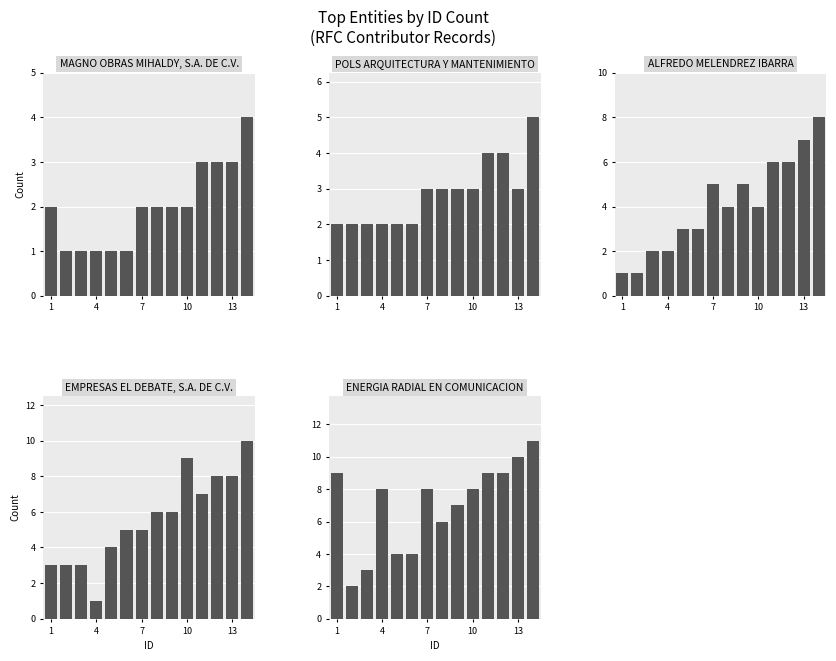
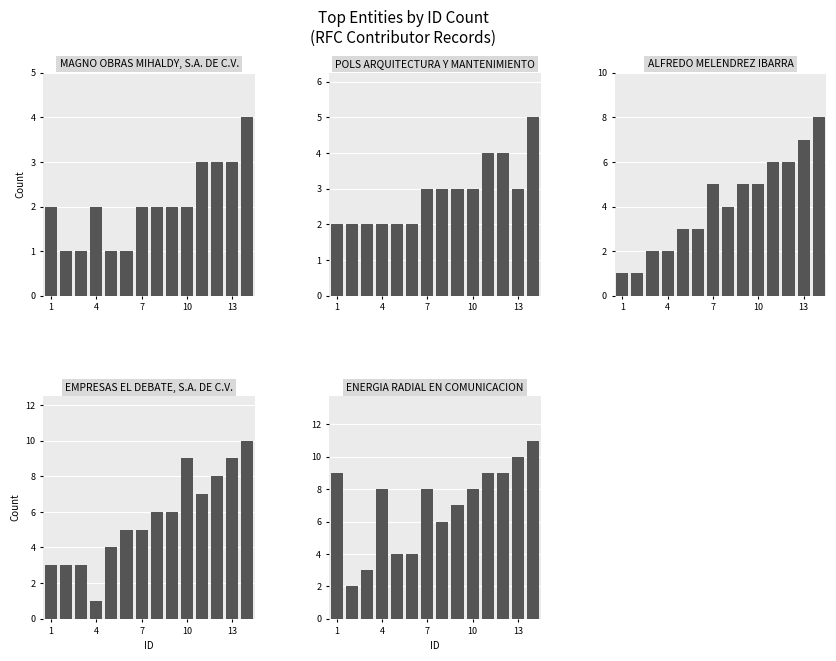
  {
    "MAGNO OBRAS MIHALDY, S.A. DE C.V.": {
      "1": 2,
-     "4": 1,
+     "4": 2,
      "7": 2,
      "10": 2,
      "13": 3
    },
    "POLS ARQUITECTURA Y MANTENIMIENTO": {
      "1": 2.0,
      "4": 2.0,
      "7": 3.0,
      "10": 3.0,
      "13": 3.0
    },
    "ALFREDO MELENDREZ IBARRA": {
      "1": 1,
      "4": 2,
      "7": 5,
-     "10": 4,
+     "10": 5,
      "13": 7
    },
    "EMPRESAS EL DEBATE, S.A. DE C.V.": {
      "1": 3,
      "4": 1,
      "7": 5,
      "10": 9,
-     "13": 8
+     "13": 9
    },
    "ENERGIA RADIAL EN COMUNICACION": {
      "1": 9.0,
      "4": 8.0,
      "7": 8.0,
      "10": 8.0,
      "13": 10.0
    }
  }
